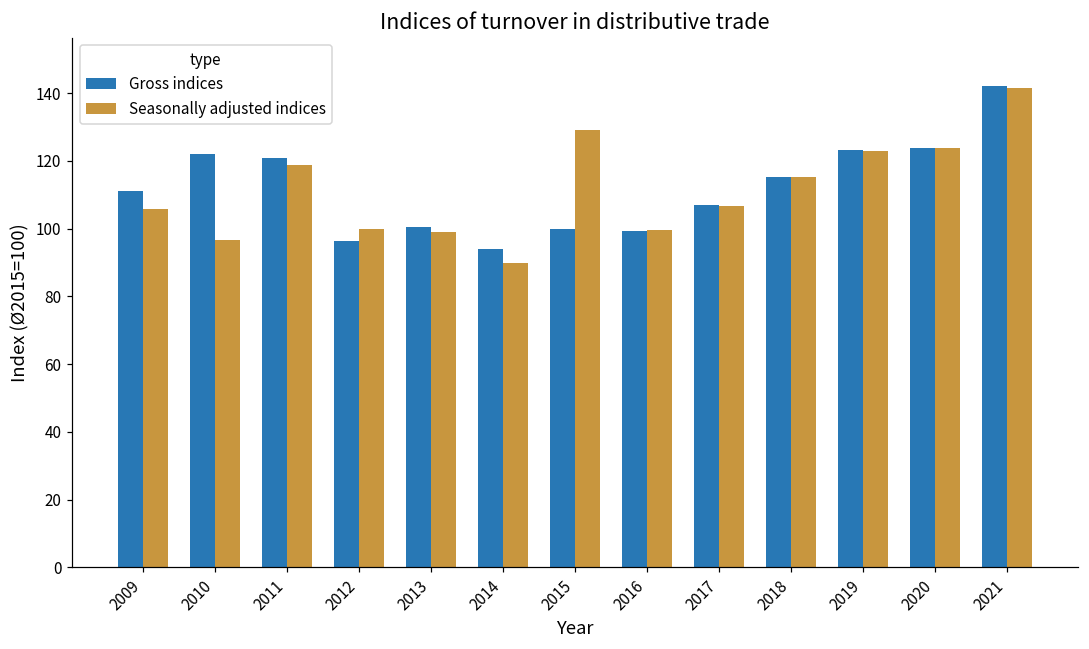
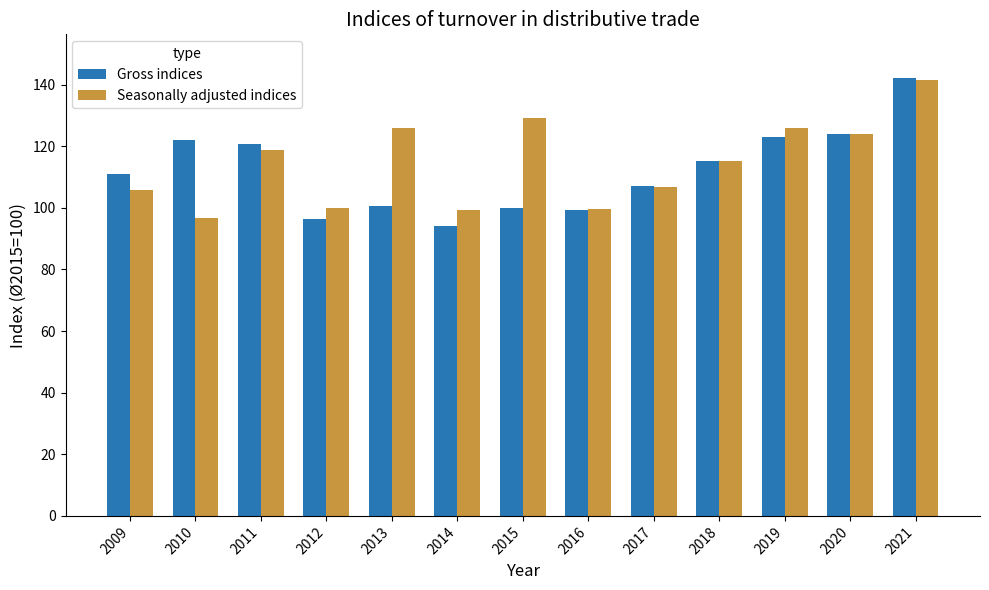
  {
    "Gross indices": {
      "2009": 111,
      "2010": 122,
      "2011": 121,
      "2012": 96,
      "2013": 101,
      "2014": 94,
      "2015": 100,
      "2016": 99,
      "2017": 107,
      "2018": 115,
      "2019": 123,
      "2020": 124,
      "2021": 142
    },
    "Seasonally adjusted indices": {
      "2009": 106,
      "2010": 97,
      "2011": 119,
      "2012": 100,
-     "2013": 99,
-     "2014": 90,
+     "2013": 126,
+     "2014": 99,
      "2015": 129,
      "2016": 100,
      "2017": 107,
      "2018": 115,
-     "2019": 123,
+     "2019": 126,
      "2020": 124,
      "2021": 141
    }
  }
